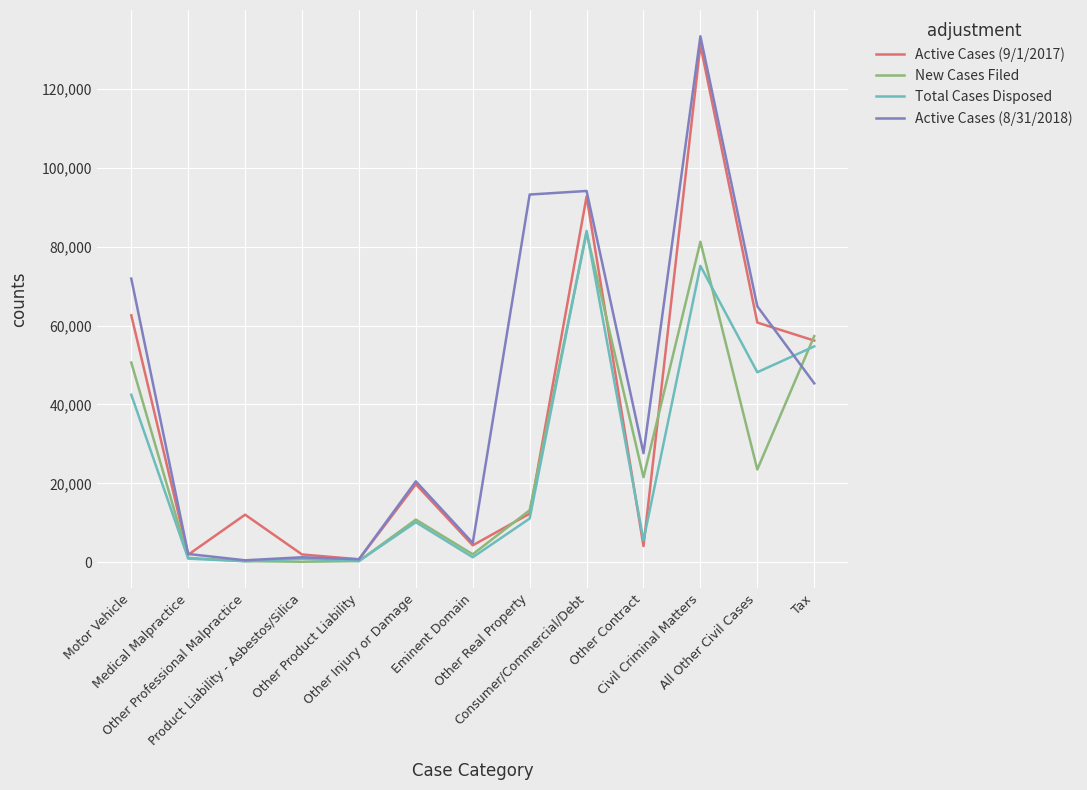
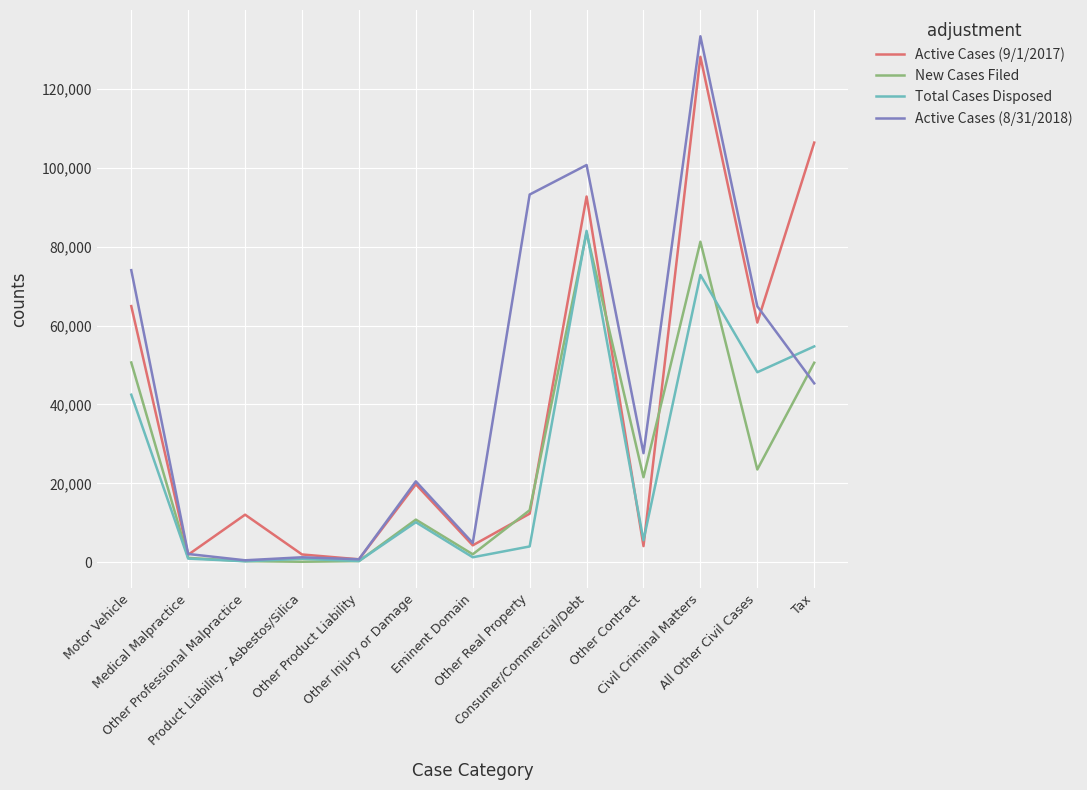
  {
    "Active Cases (9/1/2017)": {
-     "Motor Vehicle": "63,000",
+     "Motor Vehicle": "65,000",
      "Other Professional Malpractice": "12,000",
      "Product Liability - Asbestos/Silica": "2,000",
      "Other Injury or Damage": "20,000",
      "Other Real Property": "12,000",
      "Consumer/Commercial/Debt": "93,000",
      "Other Contract": "4,000",
-     "Civil Criminal Matters": "131,000",
+     "Civil Criminal Matters": "128,000",
      "All Other Civil Cases": "61,000",
-     "Tax": "56,000"
+     "Tax": "106,000"
    },
    "New Cases Filed": {
      "Motor Vehicle": "51,000",
      "Product Liability - Asbestos/Silica": "0",
      "Other Injury or Damage": "11,000",
      "Eminent Domain": "2,000",
      "Other Real Property": "13,000",
      "Other Contract": "22,000",
      "Civil Criminal Matters": "81,000",
      "All Other Civil Cases": "24,000",
-     "Tax": "57,000"
+     "Tax": "51,000"
    },
    "Total Cases Disposed": {
      "Motor Vehicle": "42,000",
      "Other Injury or Damage": "10,000",
      "Eminent Domain": "1,000",
-     "Other Real Property": "11,000",
+     "Other Real Property": "4,000",
      "Other Contract": "6,000",
-     "Civil Criminal Matters": "75,000",
+     "Civil Criminal Matters": "73,000",
      "All Other Civil Cases": "48,000",
      "Tax": "55,000"
    },
    "Active Cases (8/31/2018)": {
-     "Motor Vehicle": "72,000",
+     "Motor Vehicle": "74,000",
      "Other Injury or Damage": "20,000",
      "Other Real Property": "93,000",
-     "Consumer/Commercial/Debt": "94,000",
+     "Consumer/Commercial/Debt": "101,000",
      "Other Contract": "28,000",
      "Civil Criminal Matters": "133,000",
      "All Other Civil Cases": "65,000",
      "Tax": "45,000"
    }
  }
